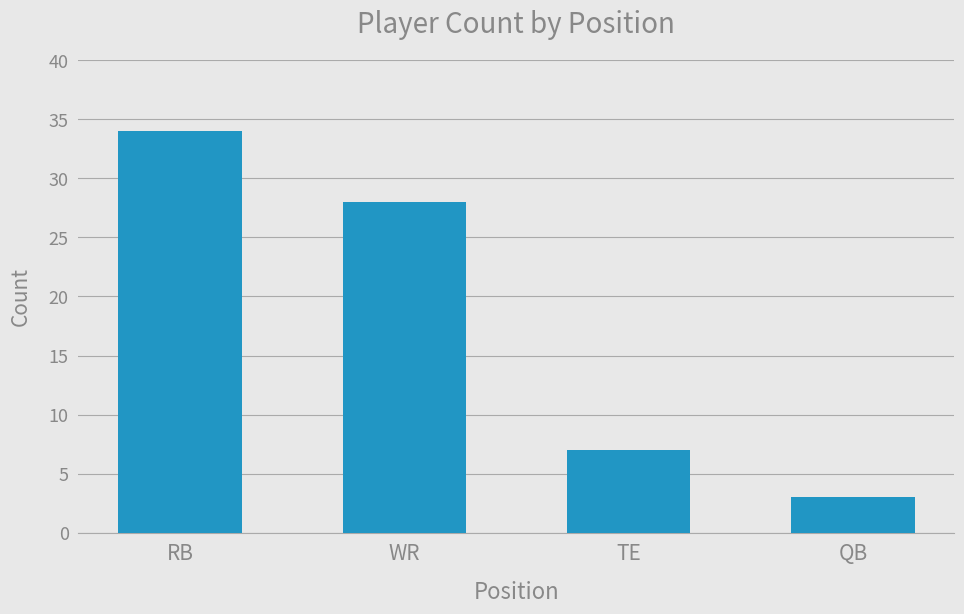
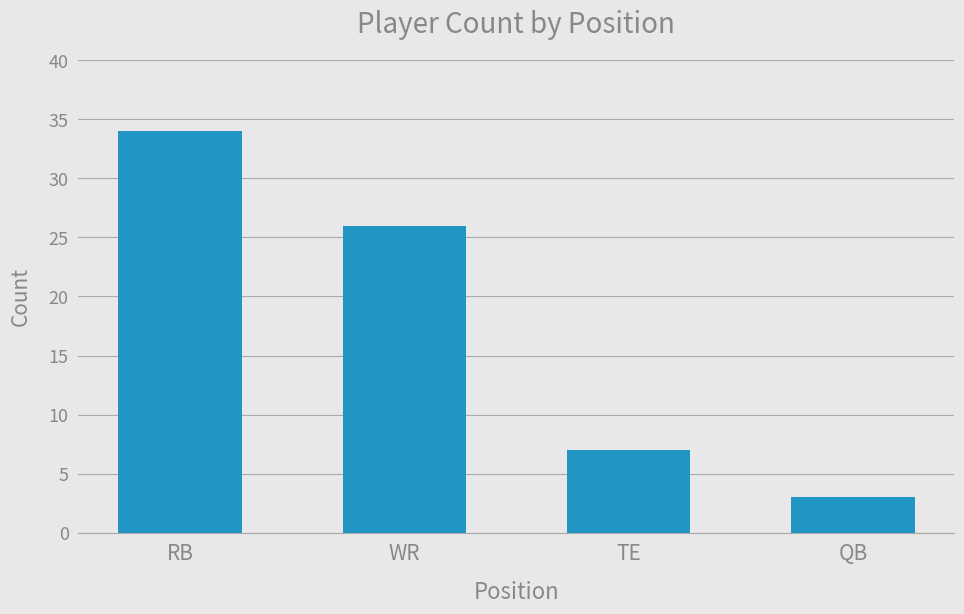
  {
    "RB": 34,
-   "WR": 28,
+   "WR": 26,
    "TE": 7,
    "QB": 3
  }
